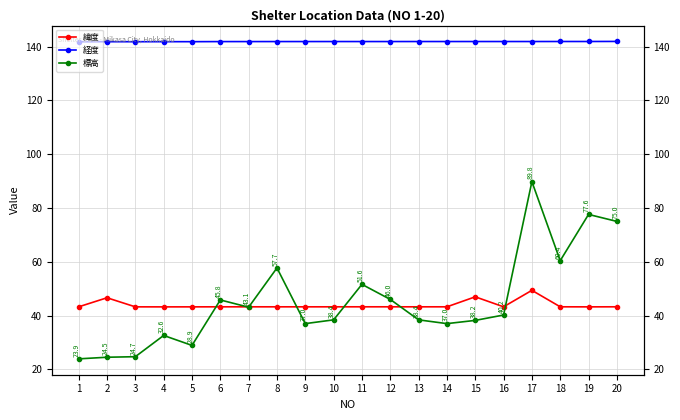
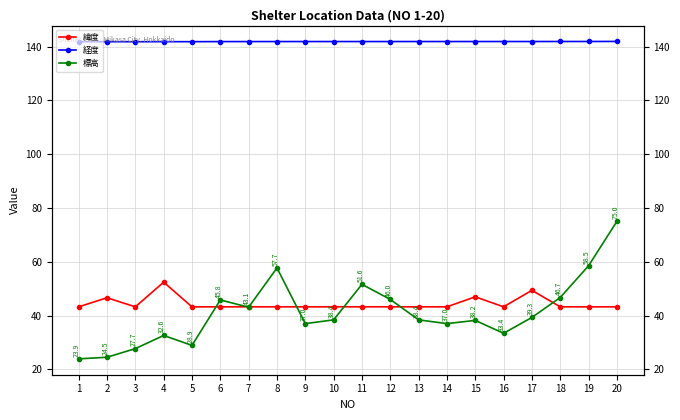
  {
    "緯度": {
      "1": 43,
      "2": 47,
      "3": 43,
-     "4": 43,
+     "4": 52,
      "5": 43,
      "6": 43,
      "8": 43,
      "11": 43,
      "12": 43,
      "15": 47,
      "16": 43,
      "17": 49,
      "18": 43,
      "19": 43,
      "20": 43
    },
    "経度": {
      "2": 142,
      "3": 142,
      "4": 142,
      "5": 142,
      "6": 142,
      "7": 142,
      "8": 142,
      "9": 142,
      "10": 142,
      "11": 142,
      "12": 142,
      "13": 142,
      "14": 142,
      "15": 142,
      "16": 142,
      "17": 142,
      "18": 142,
      "19": 142,
      "20": 142
    },
    "標高": {
      "1": 23.9,
      "2": 24.5,
-     "3": 24.7,
+     "3": 27.7,
      "4": 32.6,
      "5": 28.9,
      "6": 45.8,
      "8": 57.7,
      "11": 51.6,
      "12": 46.0,
      "15": 38.2,
-     "16": 40.2,
-     "17": 89.8,
-     "18": 60.4,
-     "19": 77.6,
+     "16": 33.4,
+     "17": 39.3,
+     "18": 46.7,
+     "19": 58.5,
      "20": 75.0
    }
  }
